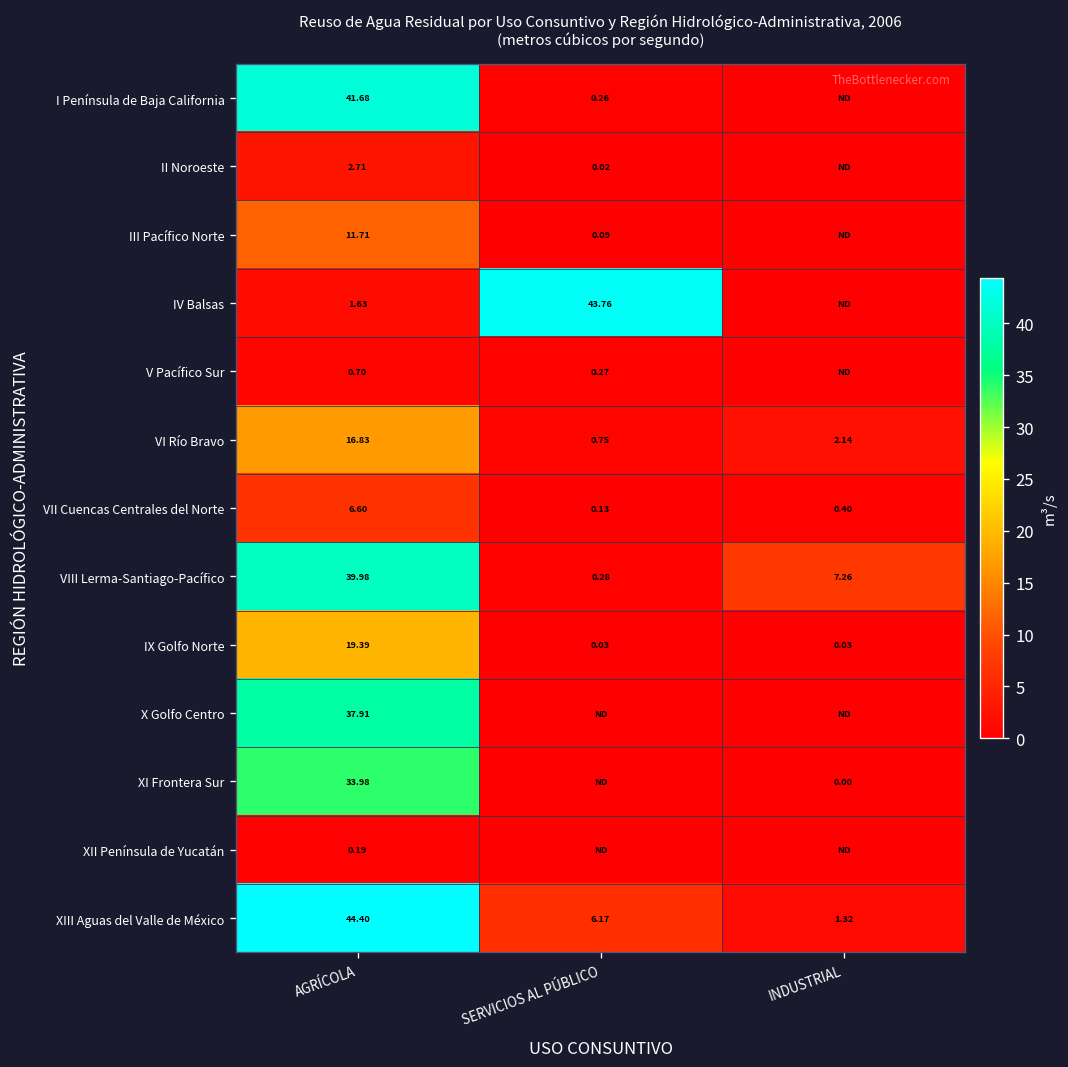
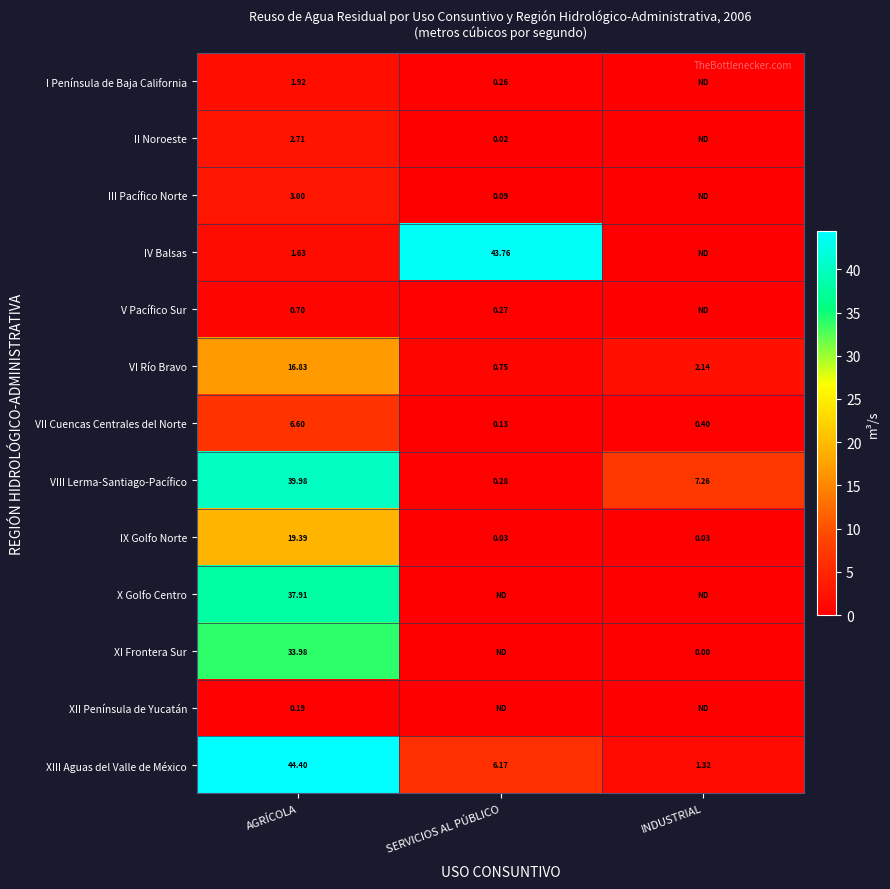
  {
    "I Península de Baja California": {
-     "AGRÍCOLA": 41.68,
+     "AGRÍCOLA": 1.92,
      "SERVICIOS AL PÚBLICO": 0.26
    },
    "II Noroeste": {
      "AGRÍCOLA": 2.71,
      "SERVICIOS AL PÚBLICO": 0.02
    },
    "III Pacífico Norte": {
-     "AGRÍCOLA": 11.71,
+     "AGRÍCOLA": 3.00,
      "SERVICIOS AL PÚBLICO": 0.09
    },
    "IV Balsas": {
      "AGRÍCOLA": 1.63,
      "SERVICIOS AL PÚBLICO": 43.76
    },
    "V Pacífico Sur": {
      "AGRÍCOLA": 0.70,
      "SERVICIOS AL PÚBLICO": 0.27
    },
    "VI Río Bravo": {
      "AGRÍCOLA": 16.83,
      "SERVICIOS AL PÚBLICO": 0.75,
      "INDUSTRIAL": 2.14
    },
    "VII Cuencas Centrales del Norte": {
      "AGRÍCOLA": 6.60,
      "SERVICIOS AL PÚBLICO": 0.13,
      "INDUSTRIAL": 0.40
    },
    "VIII Lerma-Santiago-Pacífico": {
      "AGRÍCOLA": 39.98,
      "SERVICIOS AL PÚBLICO": 0.28,
      "INDUSTRIAL": 7.26
    },
    "IX Golfo Norte": {
      "AGRÍCOLA": 19.39,
      "SERVICIOS AL PÚBLICO": 0.03,
      "INDUSTRIAL": 0.03
    },
    "X Golfo Centro": {
      "AGRÍCOLA": 37.91
    },
    "XI Frontera Sur": {
      "AGRÍCOLA": 33.98,
      "INDUSTRIAL": 0.00
    },
    "XII Península de Yucatán": {
      "AGRÍCOLA": 0.19
    },
    "XIII Aguas del Valle de México": {
      "AGRÍCOLA": 44.40,
      "SERVICIOS AL PÚBLICO": 6.17,
      "INDUSTRIAL": 1.32
    }
  }
